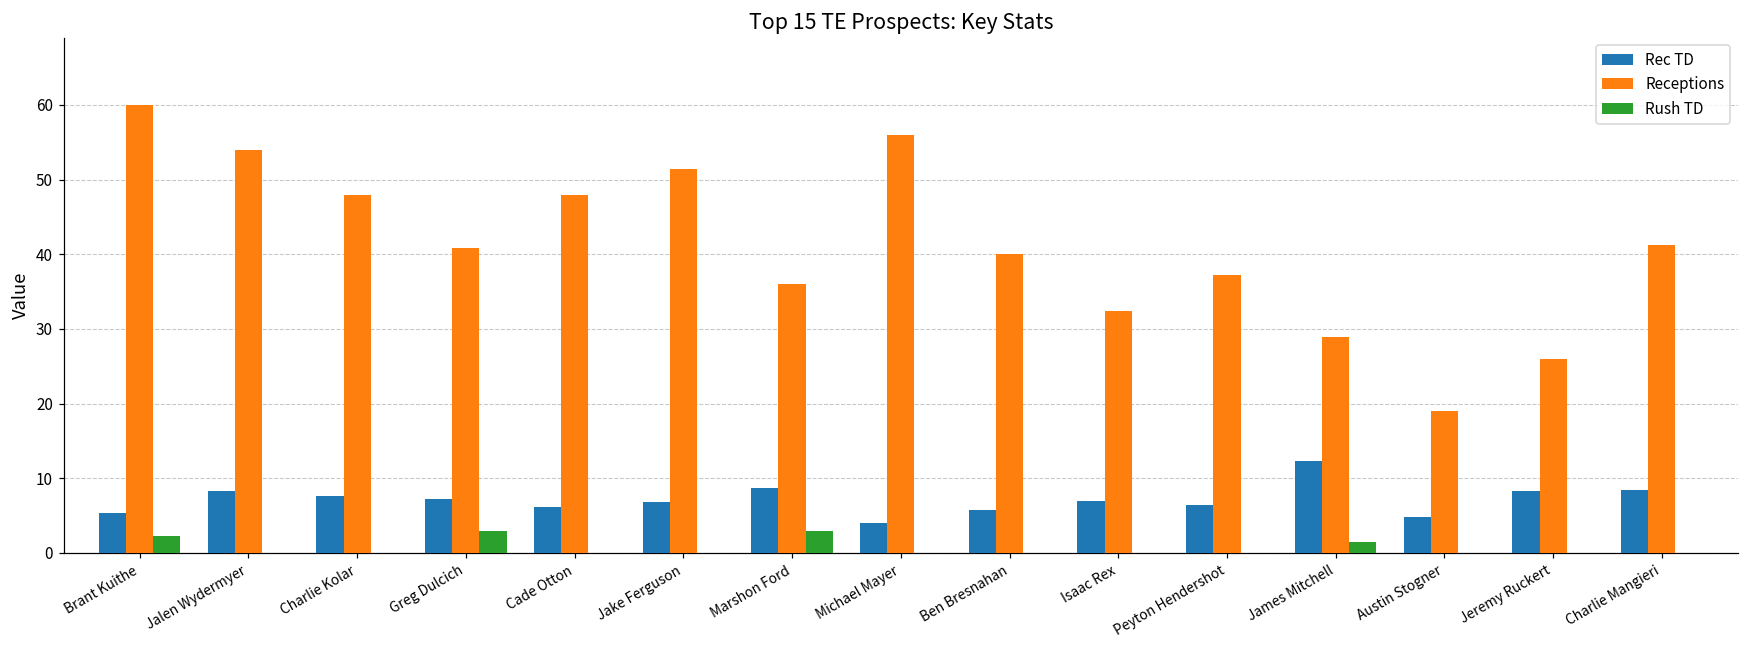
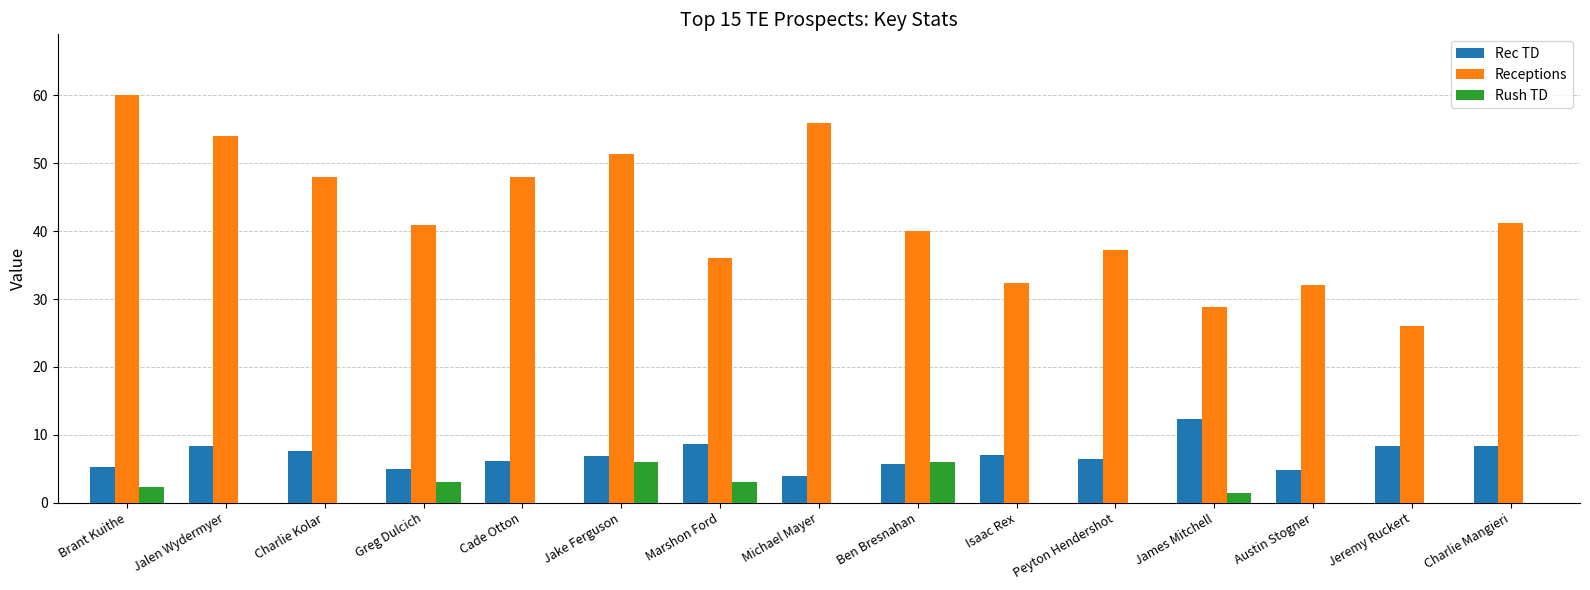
  {
    "Rec TD": {
      "Brant Kuithe": 5,
      "Jalen Wydermyer": 8,
      "Charlie Kolar": 8,
-     "Greg Dulcich": 7,
+     "Greg Dulcich": 5,
      "Cade Otton": 6,
      "Jake Ferguson": 7,
      "Marshon Ford": 9,
      "Michael Mayer": 4,
      "Ben Bresnahan": 6,
      "Isaac Rex": 7,
      "Peyton Hendershot": 6,
      "James Mitchell": 12,
      "Austin Stogner": 5,
      "Jeremy Ruckert": 8,
      "Charlie Mangieri": 8
    },
    "Receptions": {
      "Brant Kuithe": 60,
      "Jalen Wydermyer": 54,
      "Charlie Kolar": 48,
      "Greg Dulcich": 41,
      "Cade Otton": 48,
      "Jake Ferguson": 51,
      "Marshon Ford": 36,
      "Michael Mayer": 56,
      "Ben Bresnahan": 40,
      "Isaac Rex": 32,
      "Peyton Hendershot": 37,
      "James Mitchell": 29,
-     "Austin Stogner": 19,
+     "Austin Stogner": 32,
      "Jeremy Ruckert": 26,
      "Charlie Mangieri": 41
    },
    "Rush TD": {
      "Brant Kuithe": 2,
      "Jalen Wydermyer": 0,
      "Charlie Kolar": 0,
      "Greg Dulcich": 3,
      "Cade Otton": 0,
-     "Jake Ferguson": 0,
+     "Jake Ferguson": 6,
      "Marshon Ford": 3,
      "Michael Mayer": 0,
-     "Ben Bresnahan": 0,
+     "Ben Bresnahan": 6,
      "Isaac Rex": 0,
      "Peyton Hendershot": 0,
      "James Mitchell": 2,
      "Austin Stogner": 0,
      "Jeremy Ruckert": 0,
      "Charlie Mangieri": 0
    }
  }
